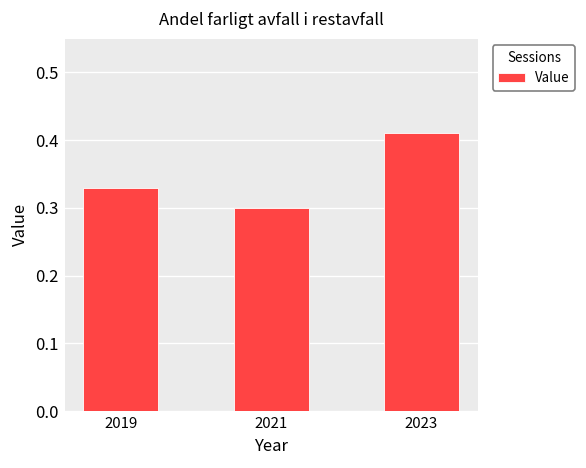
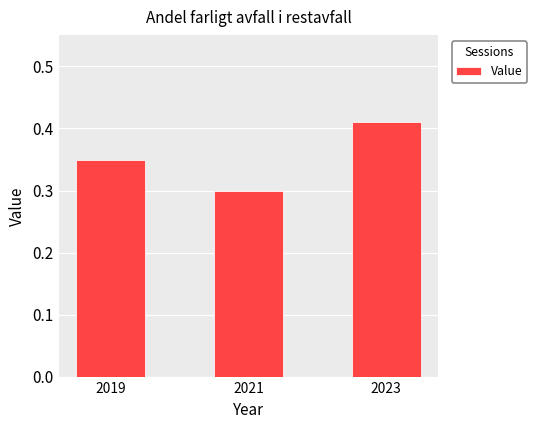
  {
-   "2019": 0.33,
+   "2019": 0.35,
    "2021": 0.30,
    "2023": 0.41
  }
